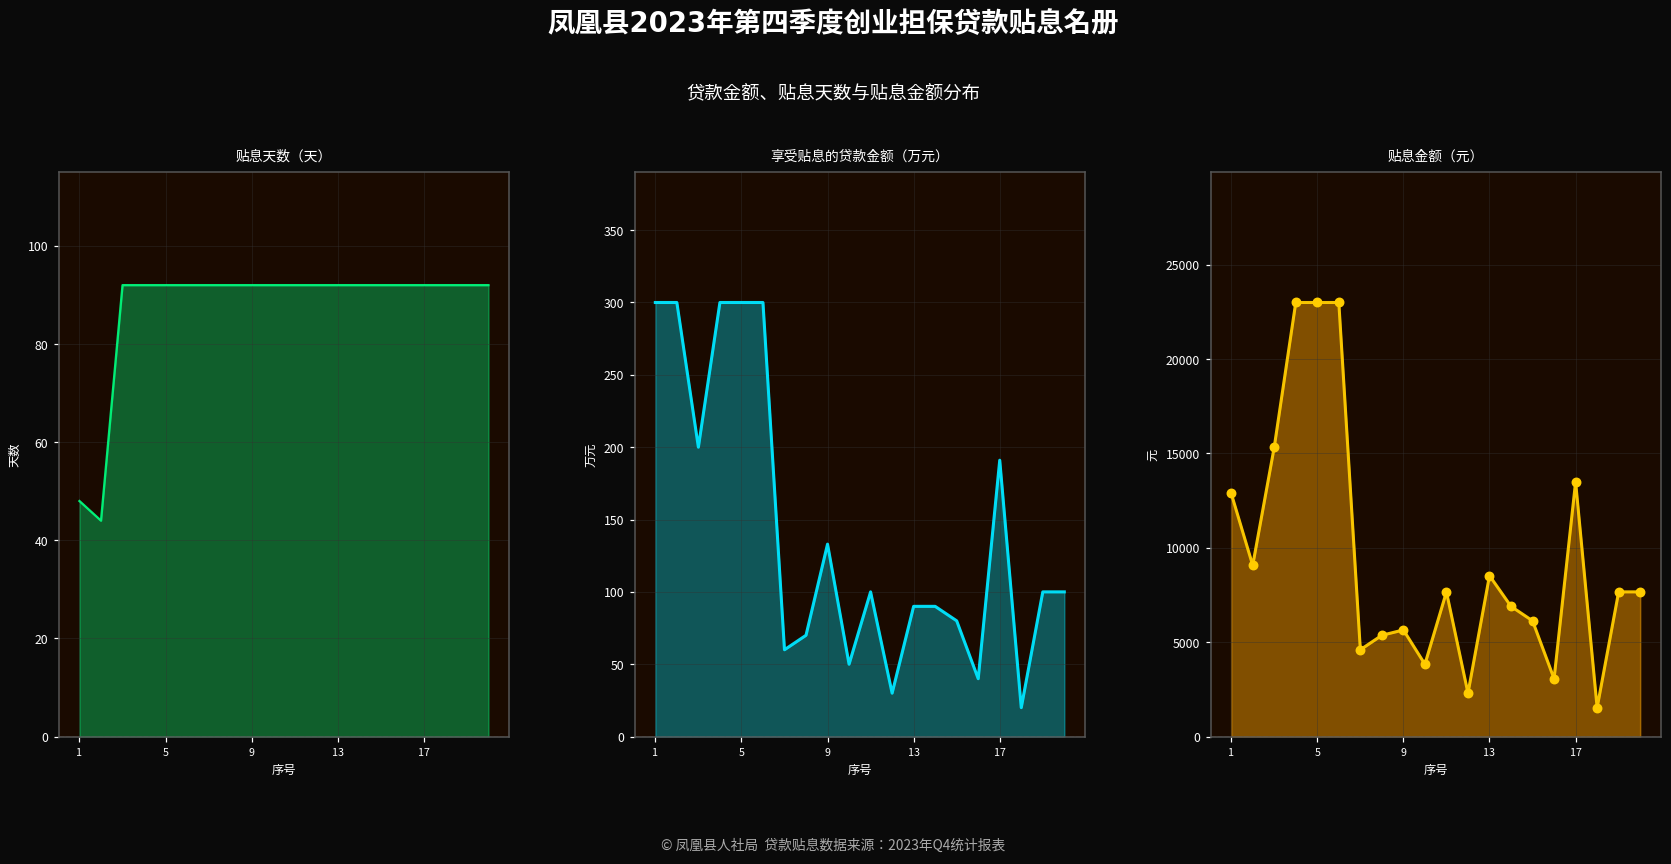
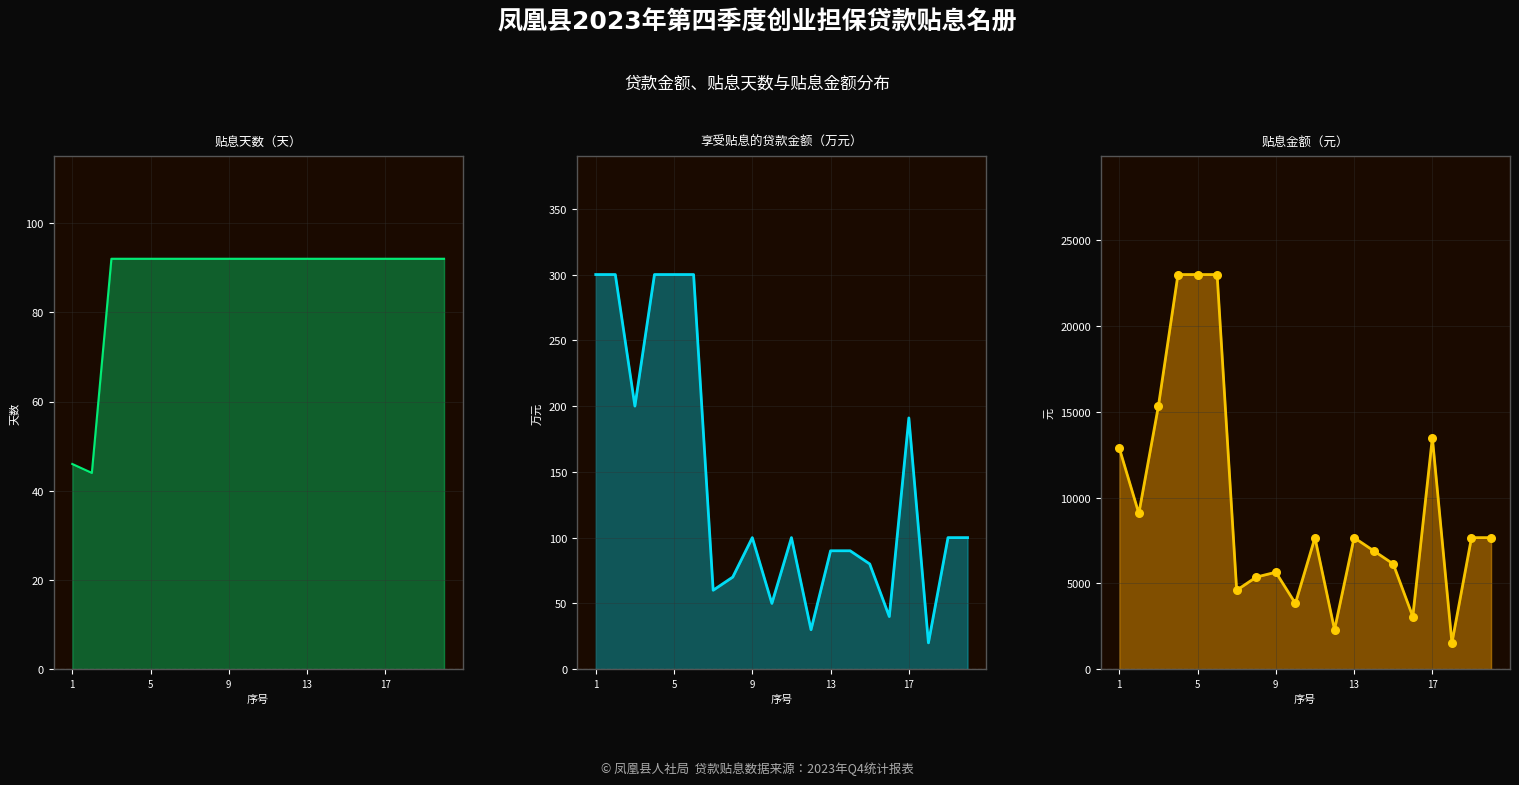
  {
    "贴息天数（天）": {
-     "1": 48,
+     "1": 46,
      "5": 92,
      "9": 92,
      "13": 92,
      "17": 92
    },
    "享受贴息的贷款金额（万元）": {
      "1": 300,
      "5": 300,
-     "9": 133,
+     "9": 100,
      "13": 90,
      "17": 191
    },
    "贴息金额（元）": {
      "1": 12900,
      "5": 23000,
      "9": 5600,
-     "13": 8500,
+     "13": 7700,
      "17": 13500
    }
  }
